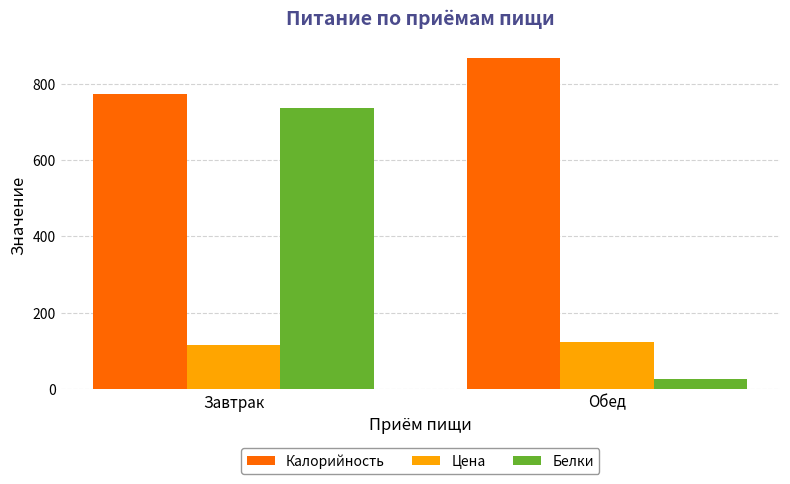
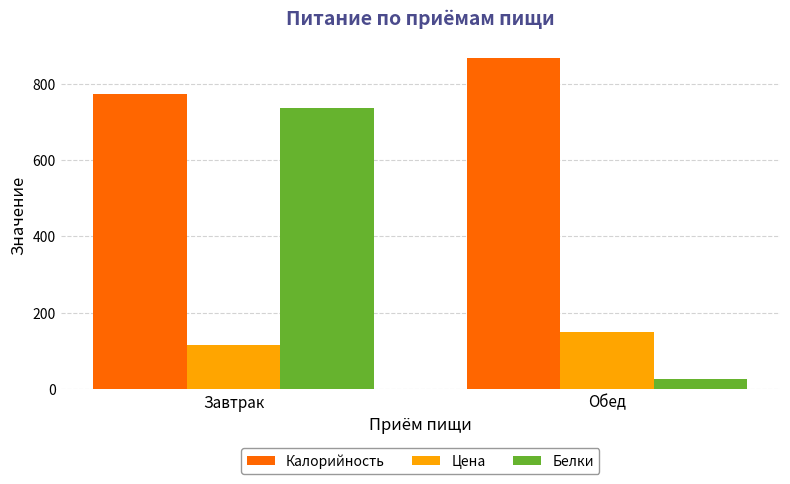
  {
    "Калорийность": {
      "Завтрак": 770,
      "Обед": 870
    },
    "Цена": {
      "Завтрак": 120,
-     "Обед": 130
+     "Обед": 150
    },
    "Белки": {
      "Завтрак": 740,
      "Обед": 30
    }
  }
